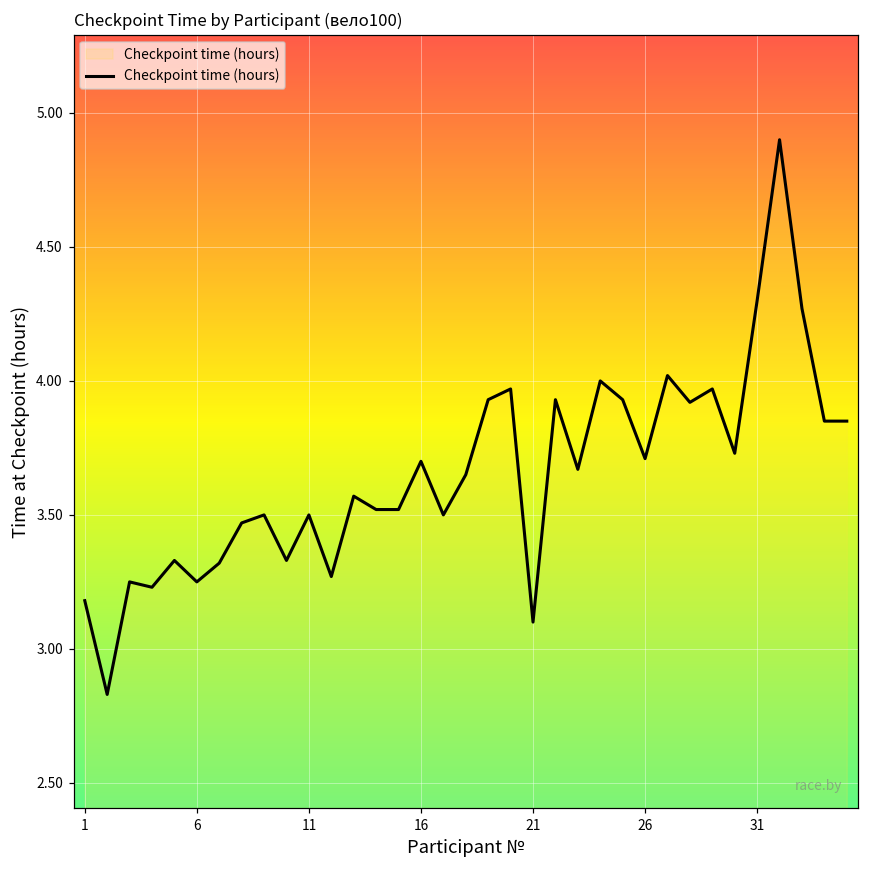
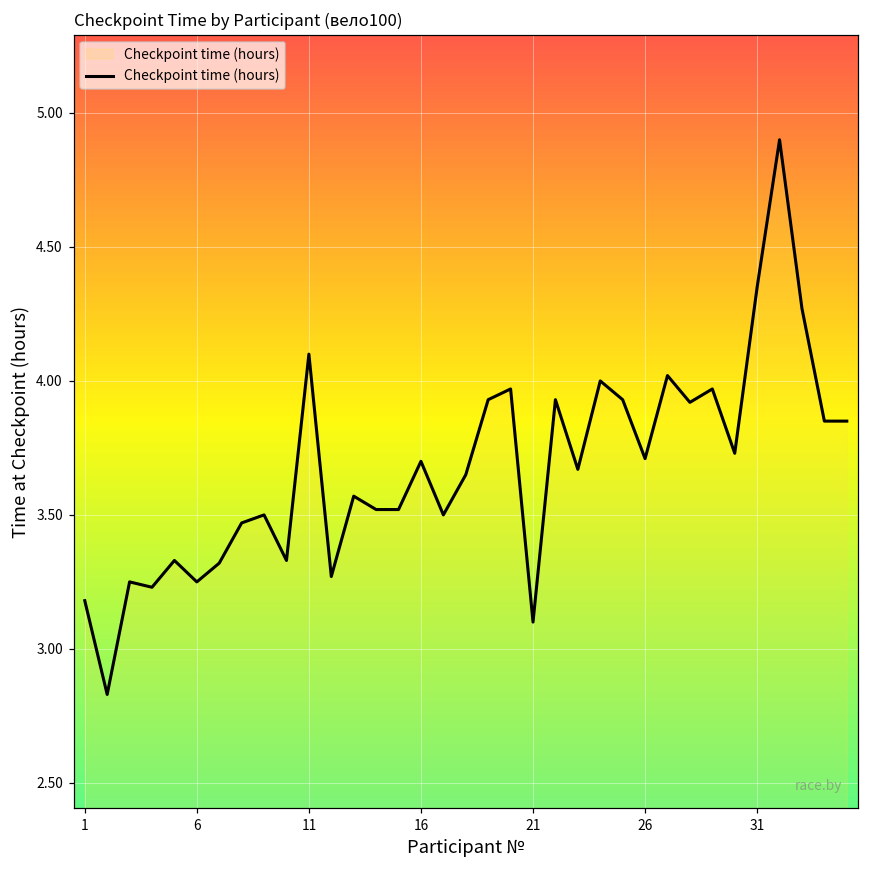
  {
    "1": 3.18,
    "6": 3.25,
-   "11": 3.5,
+   "11": 4.1,
    "16": 3.70,
    "21": 3.10,
    "26": 3.71,
-   "31": 4.30
+   "31": 4.35
  }
